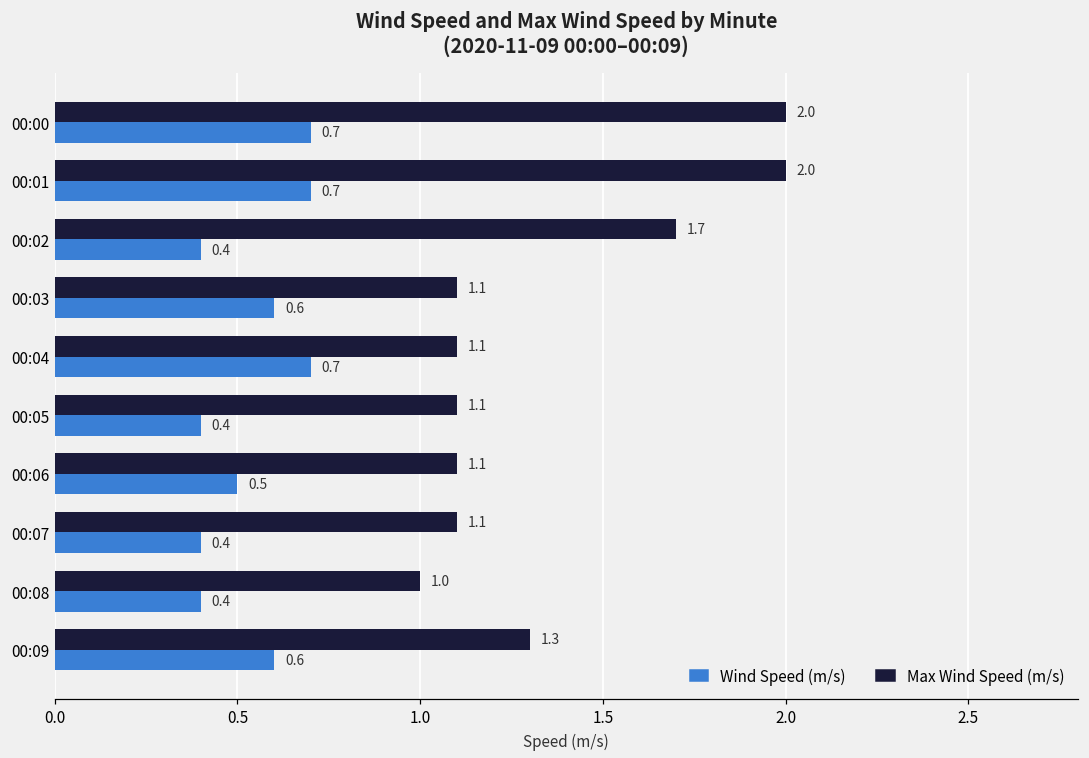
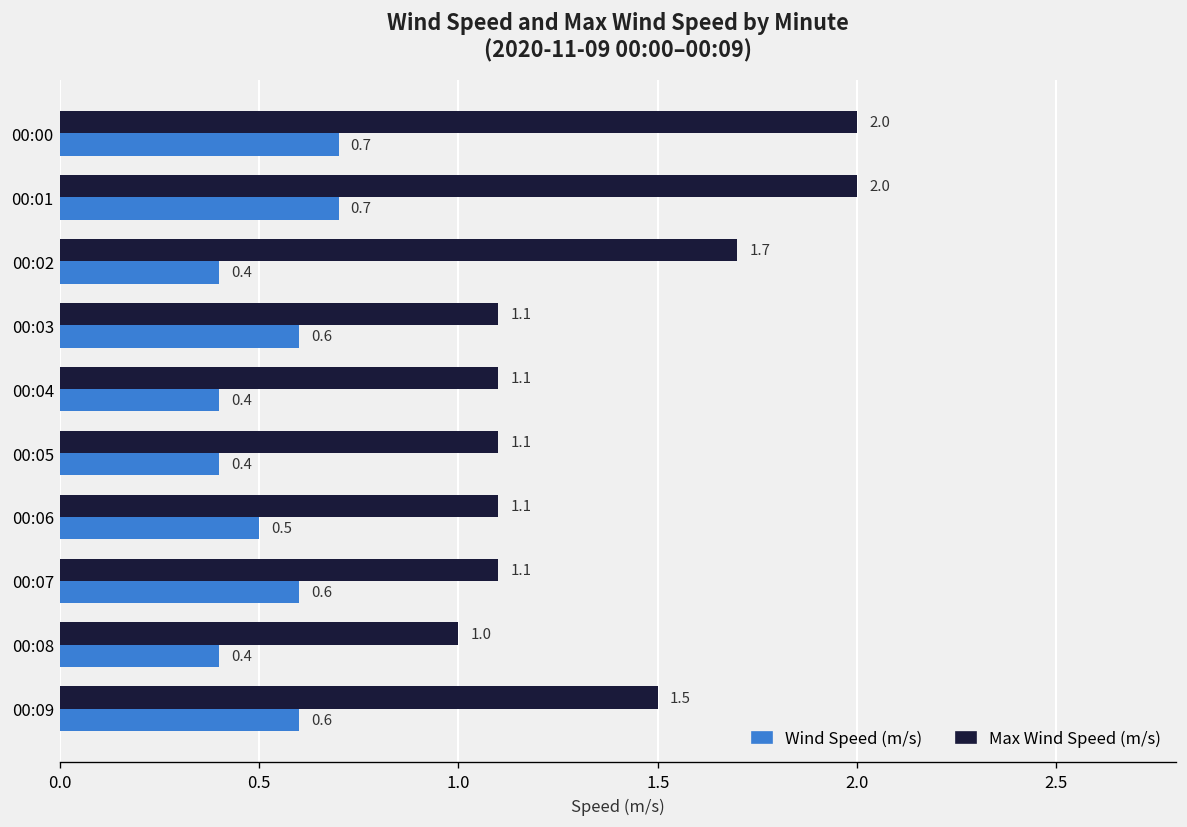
  {
    "Wind Speed (m/s)": {
      "00:00": 0.7,
      "00:01": 0.7,
      "00:02": 0.4,
      "00:03": 0.6,
-     "00:04": 0.7,
+     "00:04": 0.4,
      "00:05": 0.4,
      "00:06": 0.5,
-     "00:07": 0.4,
+     "00:07": 0.6,
      "00:08": 0.4,
      "00:09": 0.6
    },
    "Max Wind Speed (m/s)": {
      "00:00": 2.0,
      "00:01": 2.0,
      "00:02": 1.7,
      "00:03": 1.1,
      "00:04": 1.1,
      "00:05": 1.1,
      "00:06": 1.1,
      "00:07": 1.1,
      "00:08": 1.0,
-     "00:09": 1.3
+     "00:09": 1.5
    }
  }
